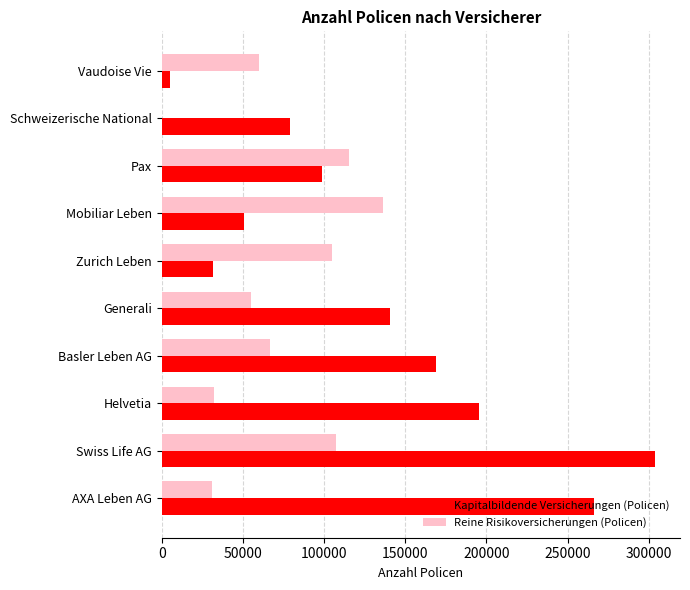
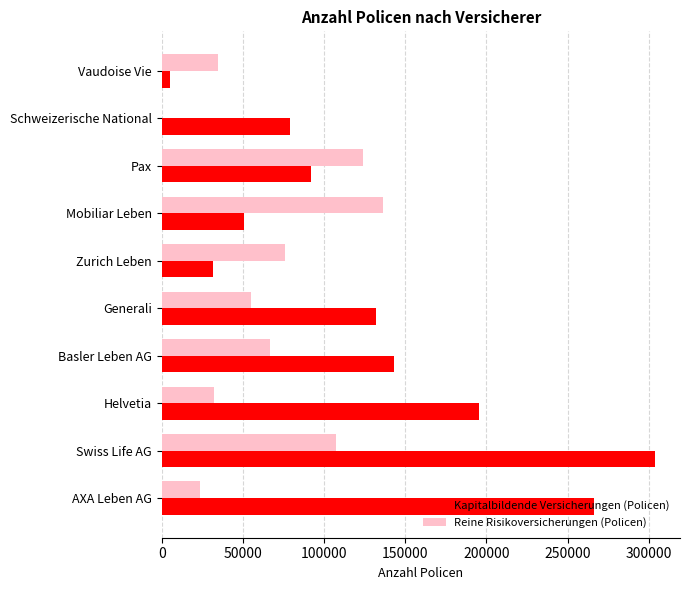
  {
    "Kapitalbildende Versicherungen (Policen)": {
      "Vaudoise Vie": 5000,
      "Schweizerische National": 79000,
-     "Pax": 99000,
+     "Pax": 92000,
      "Mobiliar Leben": 50000,
      "Zurich Leben": 32000,
-     "Generali": 141000,
-     "Basler Leben AG": 169000,
+     "Generali": 132000,
+     "Basler Leben AG": 143000,
      "Helvetia": 195000,
      "Swiss Life AG": 304000,
      "AXA Leben AG": 266000
    },
    "Reine Risikoversicherungen (Policen)": {
-     "Vaudoise Vie": 60000,
+     "Vaudoise Vie": 35000,
      "Schweizerische National": 0,
-     "Pax": 115000,
+     "Pax": 124000,
      "Mobiliar Leben": 136000,
-     "Zurich Leben": 105000,
+     "Zurich Leben": 76000,
      "Generali": 55000,
      "Basler Leben AG": 67000,
      "Helvetia": 32000,
      "Swiss Life AG": 107000,
-     "AXA Leben AG": 31000
+     "AXA Leben AG": 24000
    }
  }
